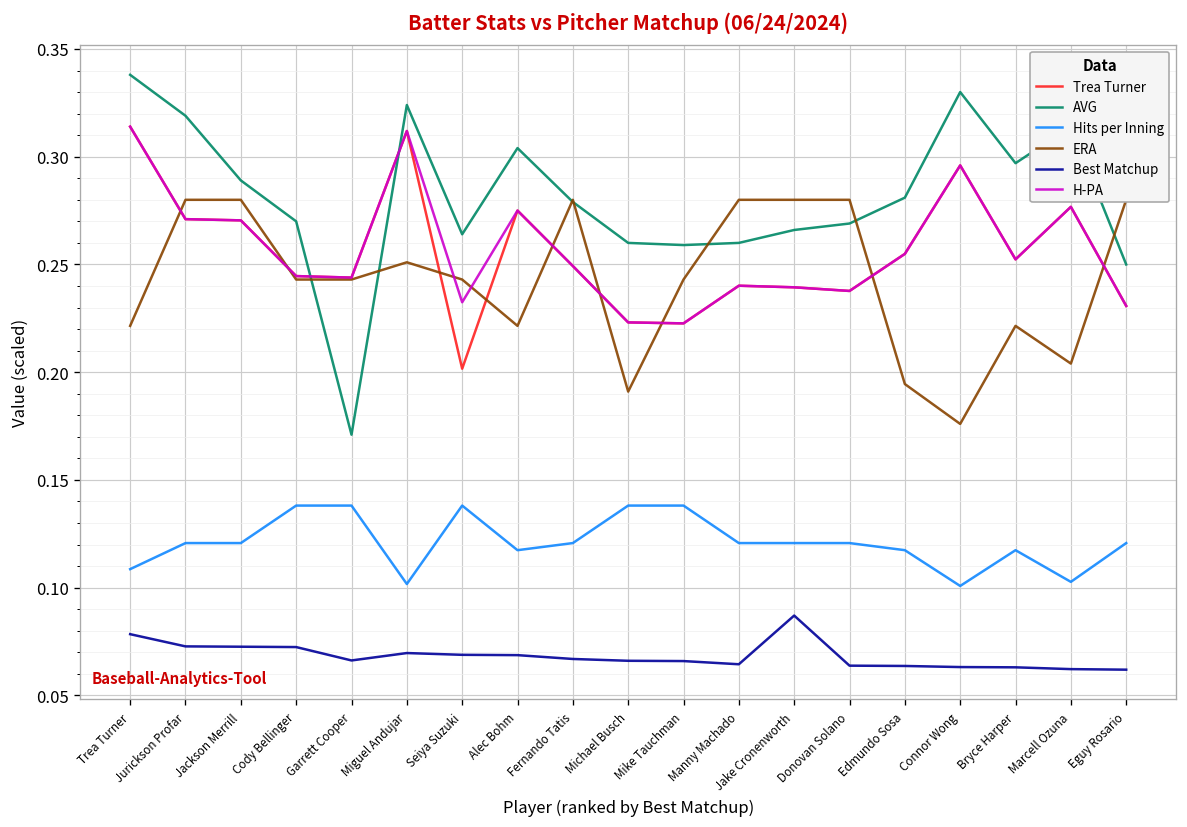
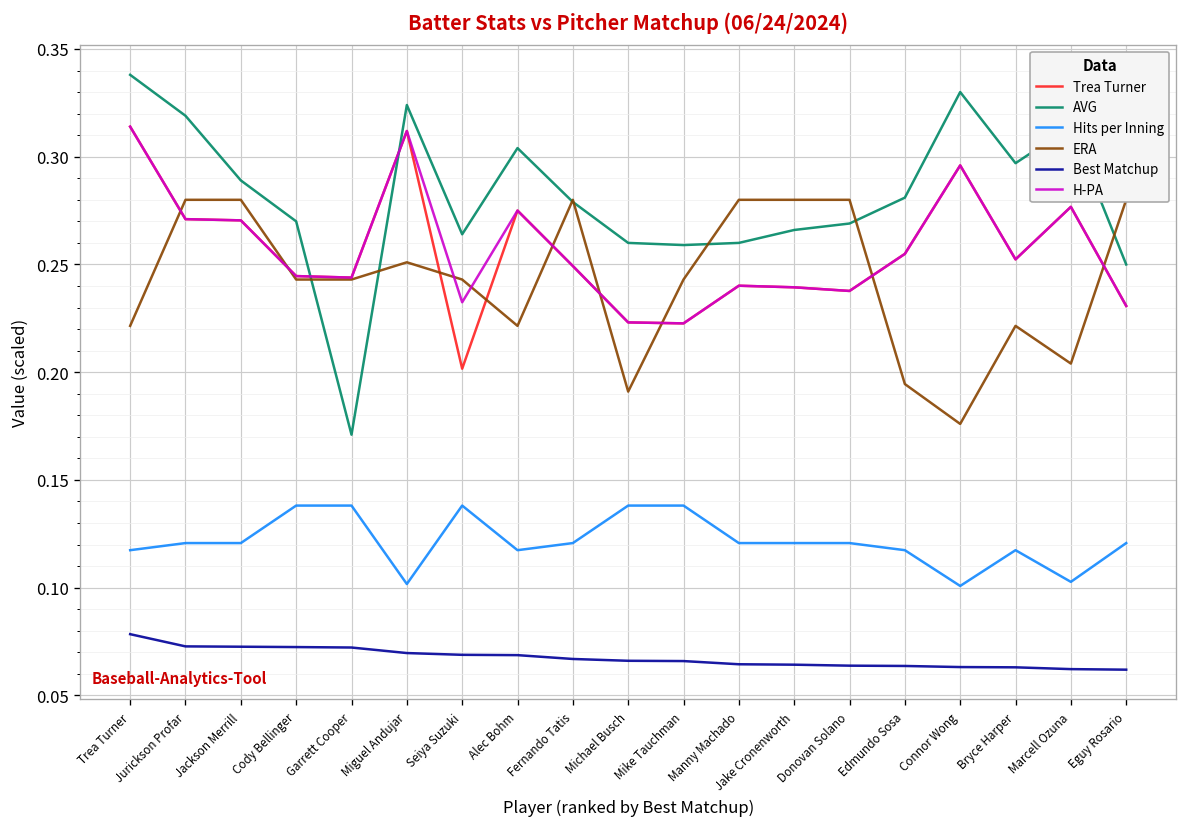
  {
    "Trea Turner": {
      "Seiya Suzuki": 0.202
    },
    "AVG": {
      "Trea Turner": 0.338,
      "Jurickson Profar": 0.319,
      "Jackson Merrill": 0.289,
      "Cody Bellinger": 0.270,
      "Garrett Cooper": 0.171,
      "Miguel Andujar": 0.324,
      "Seiya Suzuki": 0.264,
      "Alec Bohm": 0.304,
      "Michael Busch": 0.260,
      "Mike Tauchman": 0.259,
      "Manny Machado": 0.260,
      "Jake Cronenworth": 0.266,
      "Donovan Solano": 0.269,
      "Edmundo Sosa": 0.281,
      "Connor Wong": 0.330,
      "Bryce Harper": 0.297,
      "Eguy Rosario": 0.250
    },
    "Hits per Inning": {
-     "Trea Turner": 0.109,
+     "Trea Turner": 0.117,
      "Jurickson Profar": 0.121,
      "Jackson Merrill": 0.121,
      "Cody Bellinger": 0.138,
      "Garrett Cooper": 0.138,
      "Miguel Andujar": 0.102,
      "Seiya Suzuki": 0.138,
      "Alec Bohm": 0.117,
      "Fernando Tatis": 0.121,
      "Michael Busch": 0.138,
      "Mike Tauchman": 0.138,
      "Manny Machado": 0.121,
      "Jake Cronenworth": 0.121,
      "Donovan Solano": 0.121,
      "Edmundo Sosa": 0.117,
      "Connor Wong": 0.101,
      "Bryce Harper": 0.117,
      "Marcell Ozuna": 0.103,
      "Eguy Rosario": 0.121
    },
    "ERA": {
      "Trea Turner": 0.222,
      "Jurickson Profar": 0.280,
      "Jackson Merrill": 0.280,
      "Cody Bellinger": 0.243,
      "Miguel Andujar": 0.251,
      "Seiya Suzuki": 0.243,
      "Alec Bohm": 0.222,
      "Michael Busch": 0.191,
      "Mike Tauchman": 0.243,
      "Manny Machado": 0.280,
      "Jake Cronenworth": 0.280,
      "Donovan Solano": 0.280,
      "Edmundo Sosa": 0.195,
      "Connor Wong": 0.176,
      "Bryce Harper": 0.222,
      "Marcell Ozuna": 0.204,
      "Eguy Rosario": 0.280
    },
    "Best Matchup": {
      "Trea Turner": 0.078,
      "Jurickson Profar": 0.073,
      "Jackson Merrill": 0.073,
      "Cody Bellinger": 0.072,
-     "Garrett Cooper": 0.066,
+     "Garrett Cooper": 0.072,
      "Miguel Andujar": 0.070,
      "Seiya Suzuki": 0.069,
      "Alec Bohm": 0.069,
      "Fernando Tatis": 0.067,
      "Michael Busch": 0.066,
      "Mike Tauchman": 0.066,
      "Manny Machado": 0.064,
-     "Jake Cronenworth": 0.087,
+     "Jake Cronenworth": 0.064,
      "Donovan Solano": 0.064,
      "Edmundo Sosa": 0.064,
      "Connor Wong": 0.063,
      "Bryce Harper": 0.063,
      "Marcell Ozuna": 0.062,
      "Eguy Rosario": 0.062
    },
    "H-PA": {
      "Seiya Suzuki": 0.232
    }
  }
